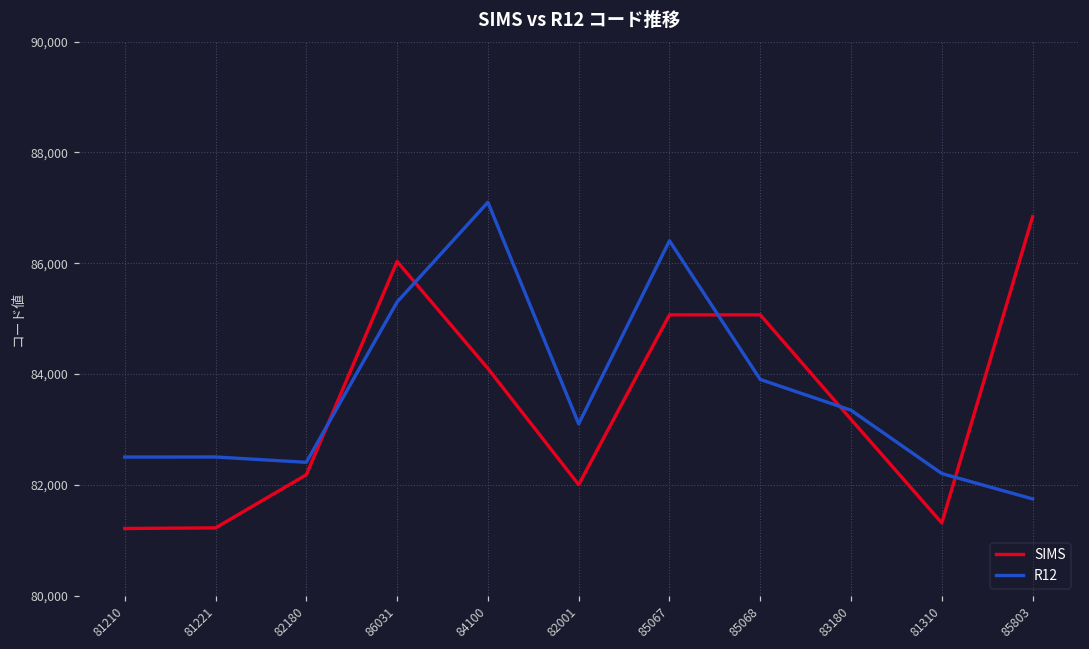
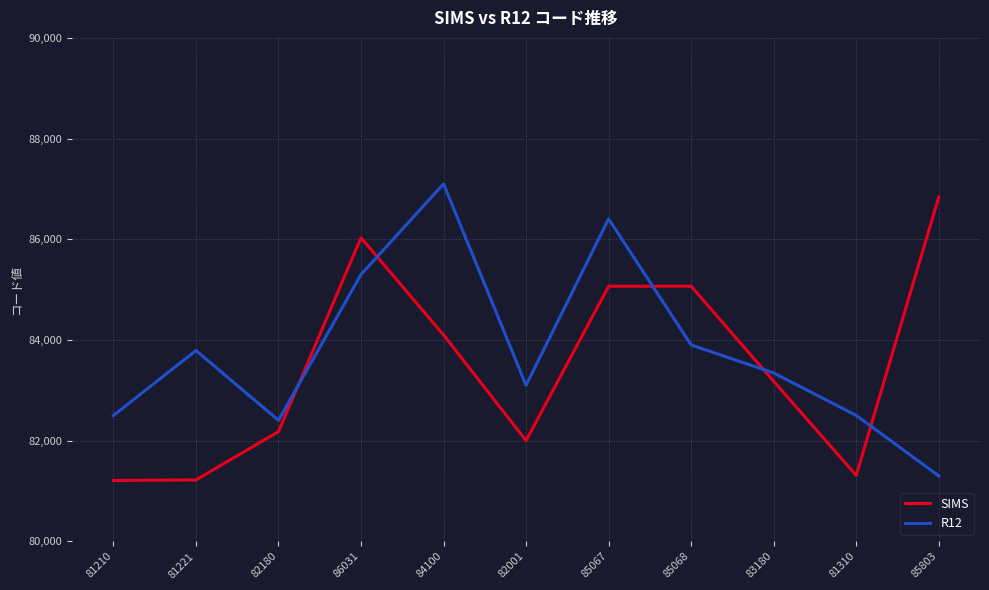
  {
    "SIMS": {
      "81210": "81,200",
      "81221": "81,200",
      "82180": "82,200",
      "86031": "86,000",
      "84100": "84,100",
      "82001": "82,000",
      "85067": "85,100",
      "85068": "85,100",
      "83180": "83,200",
      "81310": "81,300",
      "85803": "86,800"
    },
    "R12": {
      "81210": "82,500",
-     "81221": "82,500",
+     "81221": "83,800",
      "82180": "82,400",
      "86031": "85,300",
      "84100": "87,100",
      "82001": "83,100",
      "85067": "86,400",
      "85068": "83,900",
      "83180": "83,300",
-     "81310": "82,200",
-     "85803": "81,700"
+     "81310": "82,500",
+     "85803": "81,300"
    }
  }
